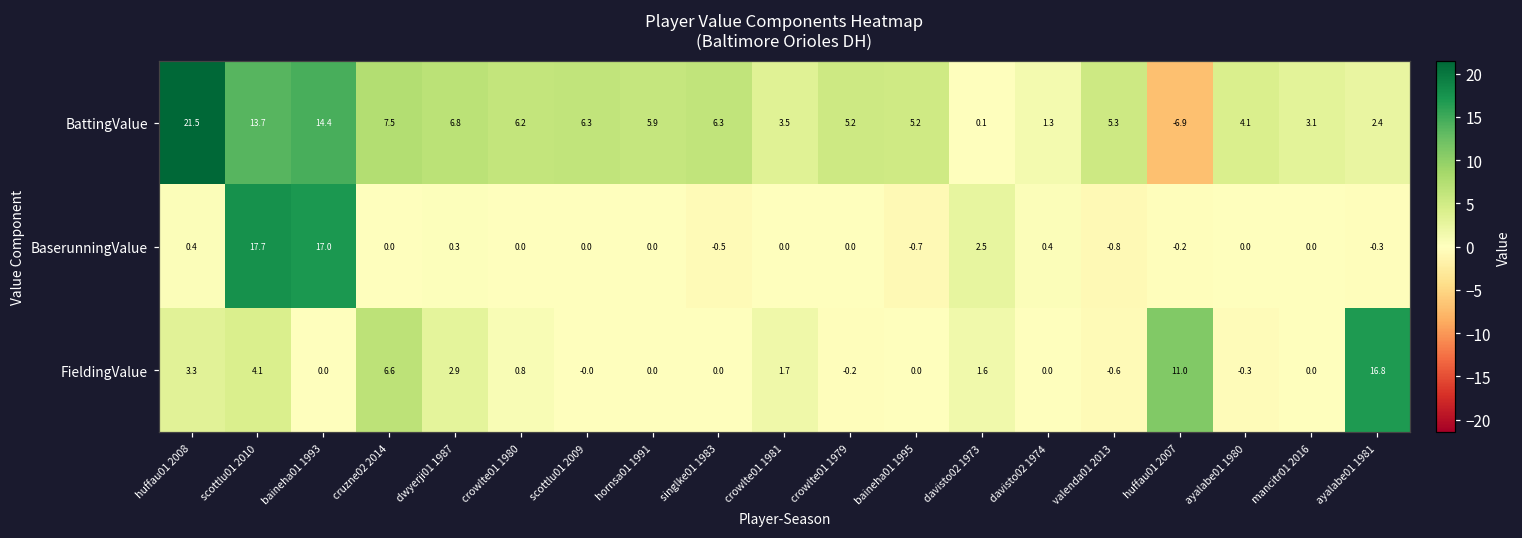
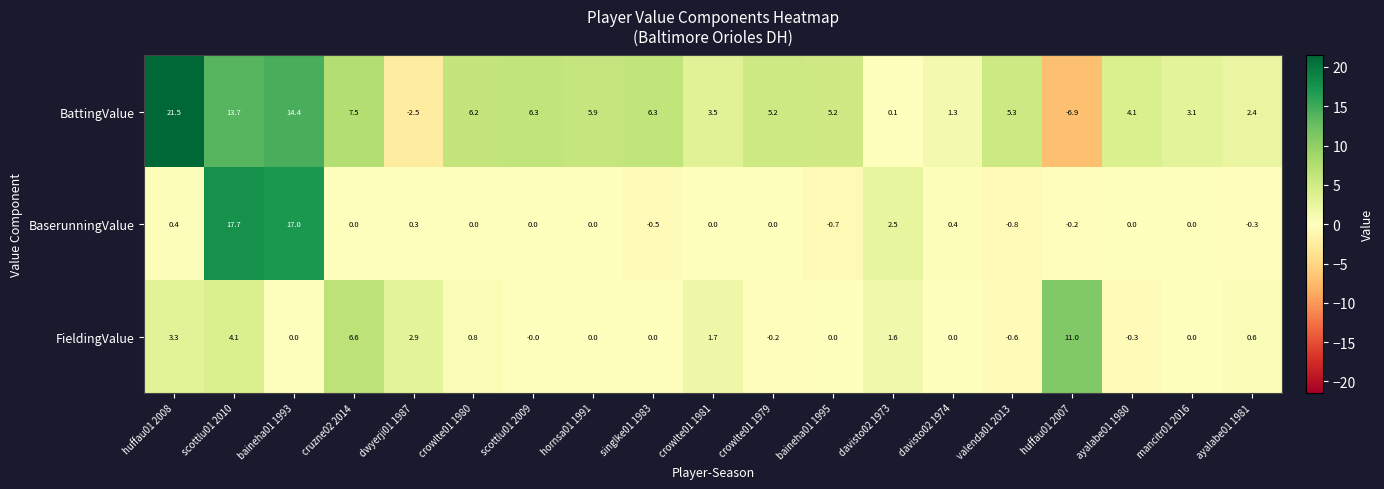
  {
    "BattingValue": {
      "huffau01 2008": 21.5,
      "scottlu01 2010": 13.7,
      "baineha01 1993": 14.4,
      "cruzne02 2014": 7.5,
-     "dwyerji01 1987": 6.8,
+     "dwyerji01 1987": -2.5,
      "crowlte01 1980": 6.2,
      "scottlu01 2009": 6.3,
      "hornsa01 1991": 5.9,
      "singlke01 1983": 6.3,
      "crowlte01 1981": 3.5,
      "crowlte01 1979": 5.2,
      "baineha01 1995": 5.2,
      "davisto02 1973": 0.1,
      "davisto02 1974": 1.3,
      "valenda01 2013": 5.3,
      "huffau01 2007": -6.9,
      "ayalabe01 1980": 4.1,
      "mancitr01 2016": 3.1,
      "ayalabe01 1981": 2.4
    },
    "BaserunningValue": {
      "huffau01 2008": 0.4,
      "scottlu01 2010": 17.7,
      "baineha01 1993": 17.0,
      "cruzne02 2014": 0.0,
      "dwyerji01 1987": 0.3,
      "crowlte01 1980": 0.0,
      "scottlu01 2009": 0.0,
      "hornsa01 1991": 0.0,
      "singlke01 1983": -0.5,
      "crowlte01 1981": 0.0,
      "crowlte01 1979": 0.0,
      "baineha01 1995": -0.7,
      "davisto02 1973": 2.5,
      "davisto02 1974": 0.4,
      "valenda01 2013": -0.8,
      "huffau01 2007": -0.2,
      "ayalabe01 1980": 0.0,
      "mancitr01 2016": 0.0,
      "ayalabe01 1981": -0.3
    },
    "FieldingValue": {
      "huffau01 2008": 3.3,
      "scottlu01 2010": 4.1,
      "baineha01 1993": 0.0,
      "cruzne02 2014": 6.6,
      "dwyerji01 1987": 2.9,
      "crowlte01 1980": 0.8,
      "scottlu01 2009": -0.0,
      "hornsa01 1991": 0.0,
      "singlke01 1983": 0.0,
      "crowlte01 1981": 1.7,
      "crowlte01 1979": -0.2,
      "baineha01 1995": 0.0,
      "davisto02 1973": 1.6,
      "davisto02 1974": 0.0,
      "valenda01 2013": -0.6,
      "huffau01 2007": 11.0,
      "ayalabe01 1980": -0.3,
      "mancitr01 2016": 0.0,
-     "ayalabe01 1981": 16.8
+     "ayalabe01 1981": 0.6
    }
  }
